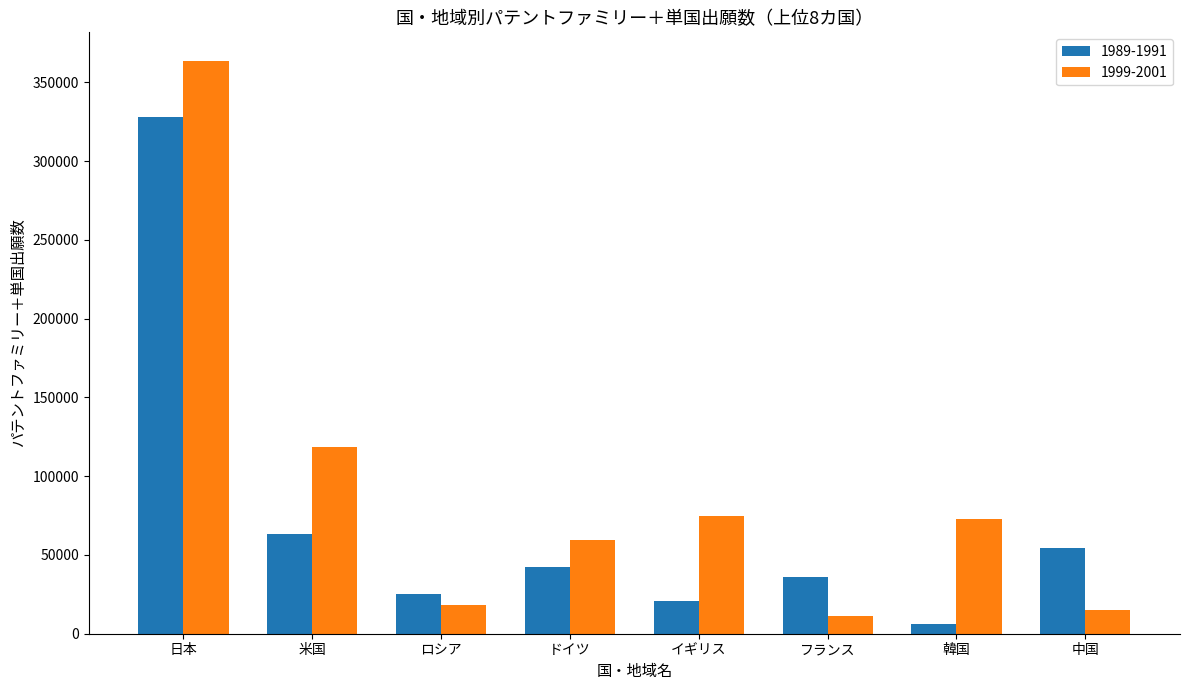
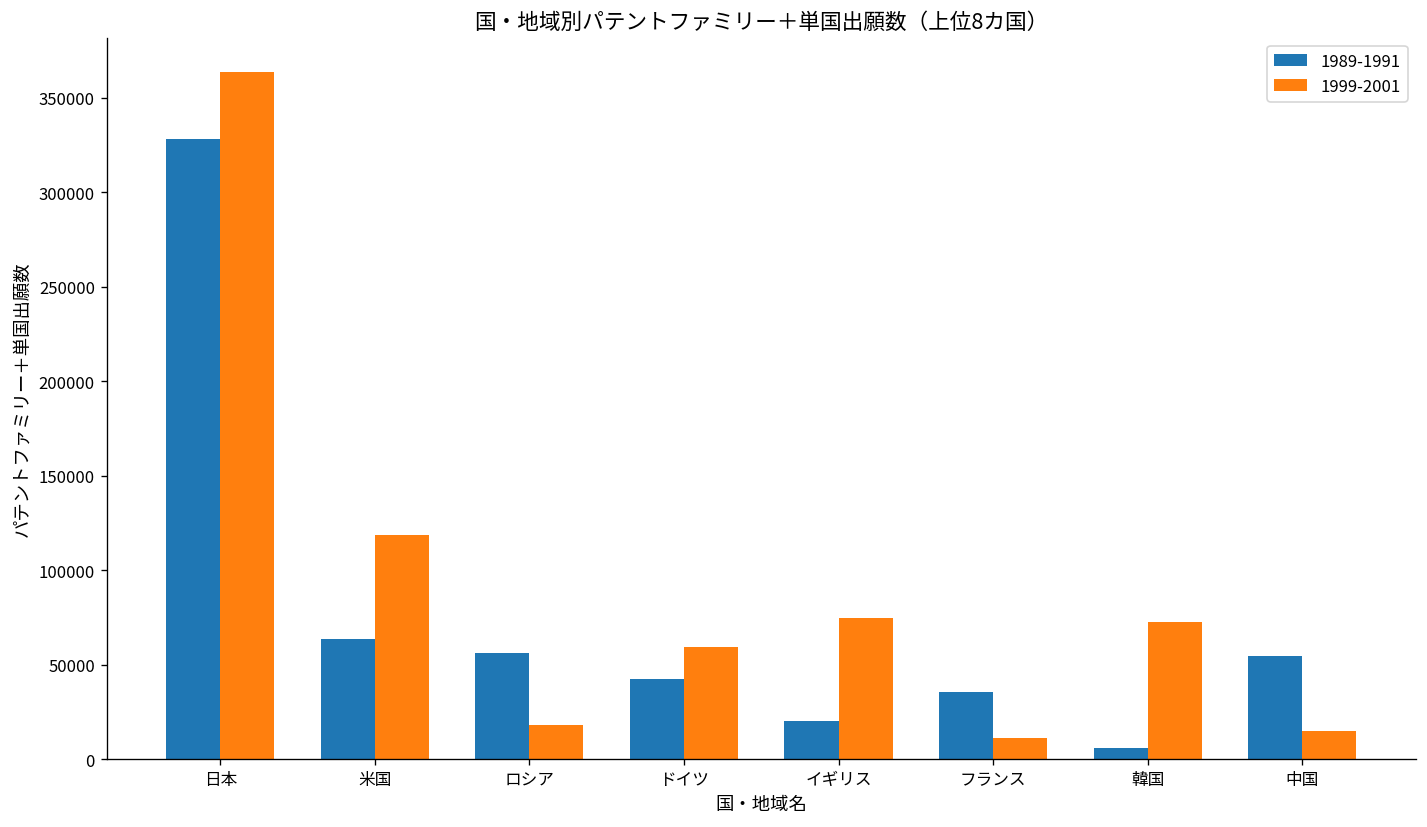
  {
    "1989-1991": {
      "日本": 328000,
      "米国": 64000,
-     "ロシア": 25000,
+     "ロシア": 57000,
      "ドイツ": 42000,
      "イギリス": 21000,
      "フランス": 36000,
      "韓国": 6000,
      "中国": 55000
    },
    "1999-2001": {
      "日本": 364000,
      "米国": 119000,
      "ロシア": 18000,
      "ドイツ": 60000,
      "イギリス": 75000,
      "フランス": 11000,
      "韓国": 73000,
      "中国": 15000
    }
  }
